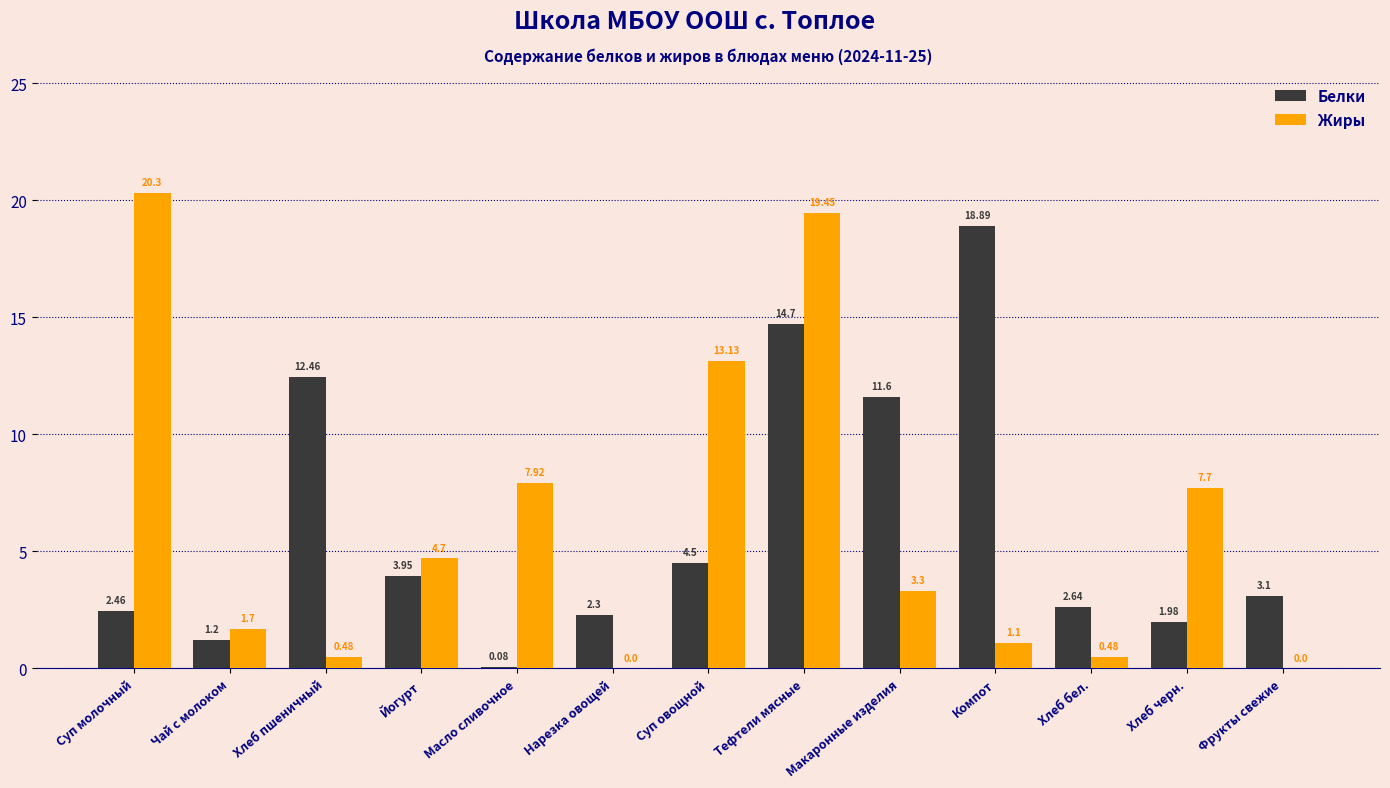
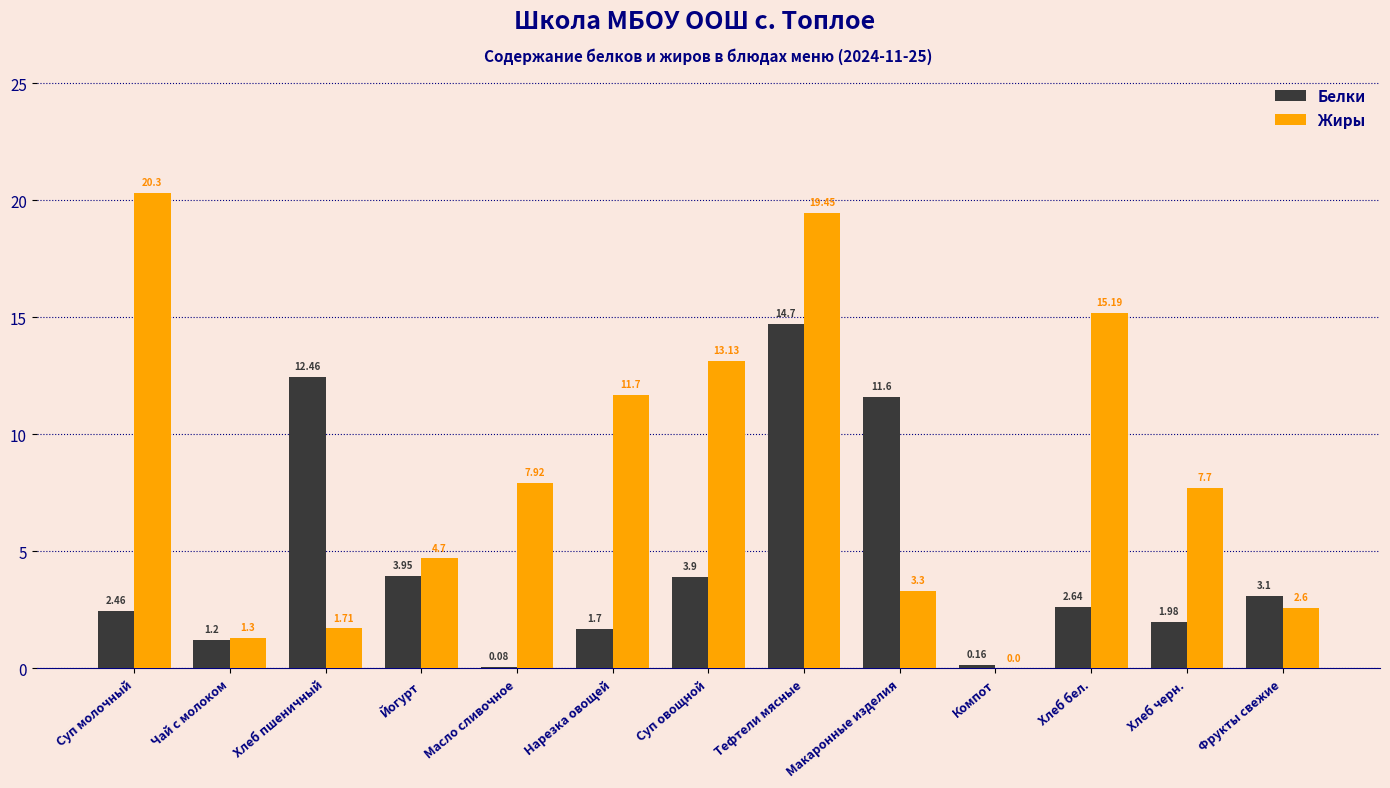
  {
    "Белки": {
      "Суп молочный": 2.46,
      "Чай с молоком": 1.2,
      "Хлеб пшеничный": 12.46,
      "Йогурт": 3.95,
      "Масло сливочное": 0.08,
-     "Нарезка овощей": 2.3,
-     "Суп овощной": 4.5,
+     "Нарезка овощей": 1.7,
+     "Суп овощной": 3.9,
      "Тефтели мясные": 14.7,
      "Макаронные изделия": 11.6,
-     "Компот": 18.89,
+     "Компот": 0.16,
      "Хлеб бел.": 2.64,
      "Хлеб черн.": 1.98,
      "Фрукты свежие": 3.1
    },
    "Жиры": {
      "Суп молочный": 20.3,
-     "Чай с молоком": 1.7,
-     "Хлеб пшеничный": 0.48,
+     "Чай с молоком": 1.3,
+     "Хлеб пшеничный": 1.71,
      "Йогурт": 4.7,
      "Масло сливочное": 7.92,
-     "Нарезка овощей": 0.0,
+     "Нарезка овощей": 11.7,
      "Суп овощной": 13.13,
      "Тефтели мясные": 19.45,
      "Макаронные изделия": 3.3,
-     "Компот": 1.1,
-     "Хлеб бел.": 0.48,
+     "Компот": 0.0,
+     "Хлеб бел.": 15.19,
      "Хлеб черн.": 7.7,
-     "Фрукты свежие": 0.0
+     "Фрукты свежие": 2.6
    }
  }
